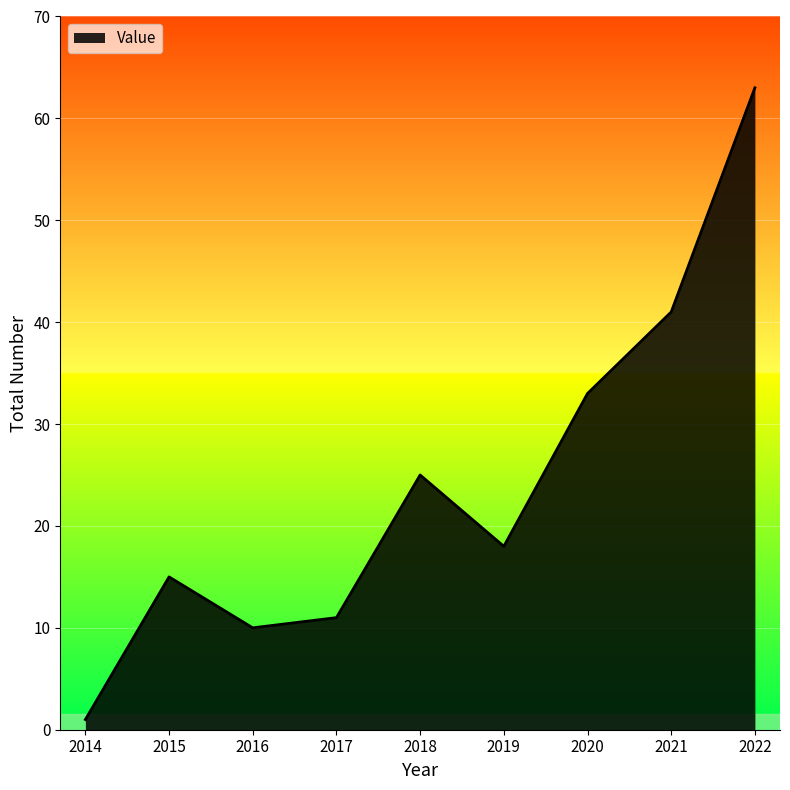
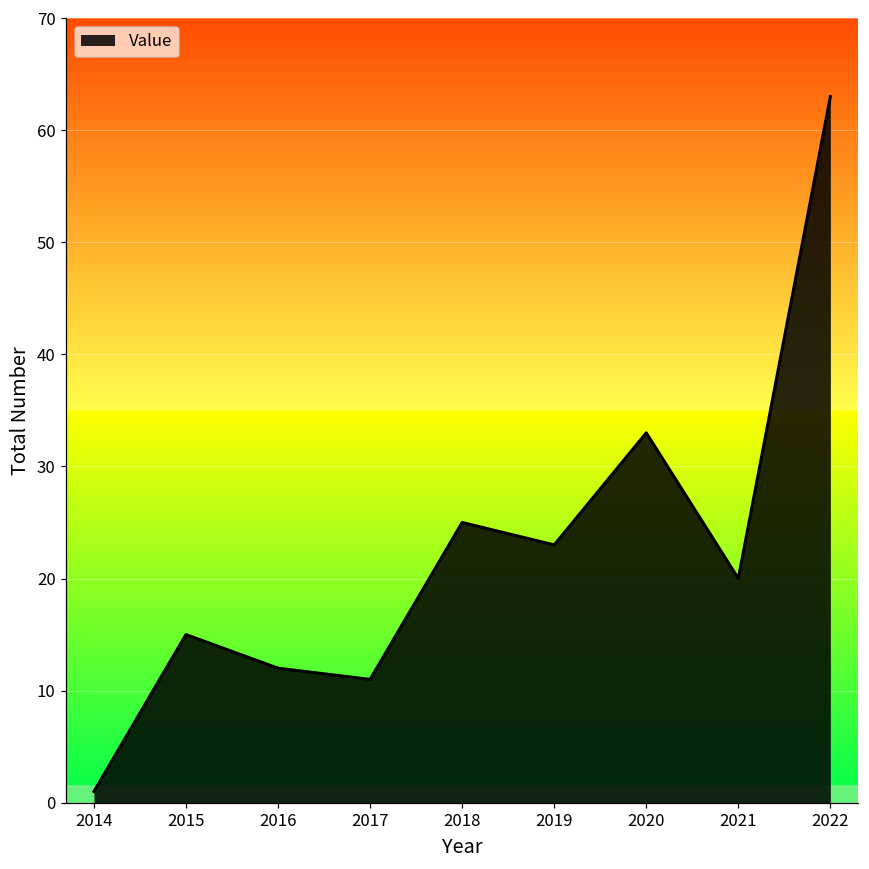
  {
    "2015": 15,
-   "2016": 10,
+   "2016": 12,
    "2017": 11,
    "2018": 25,
-   "2019": 18,
+   "2019": 23,
    "2020": 33,
-   "2021": 41,
+   "2021": 20,
    "2022": 63
  }
